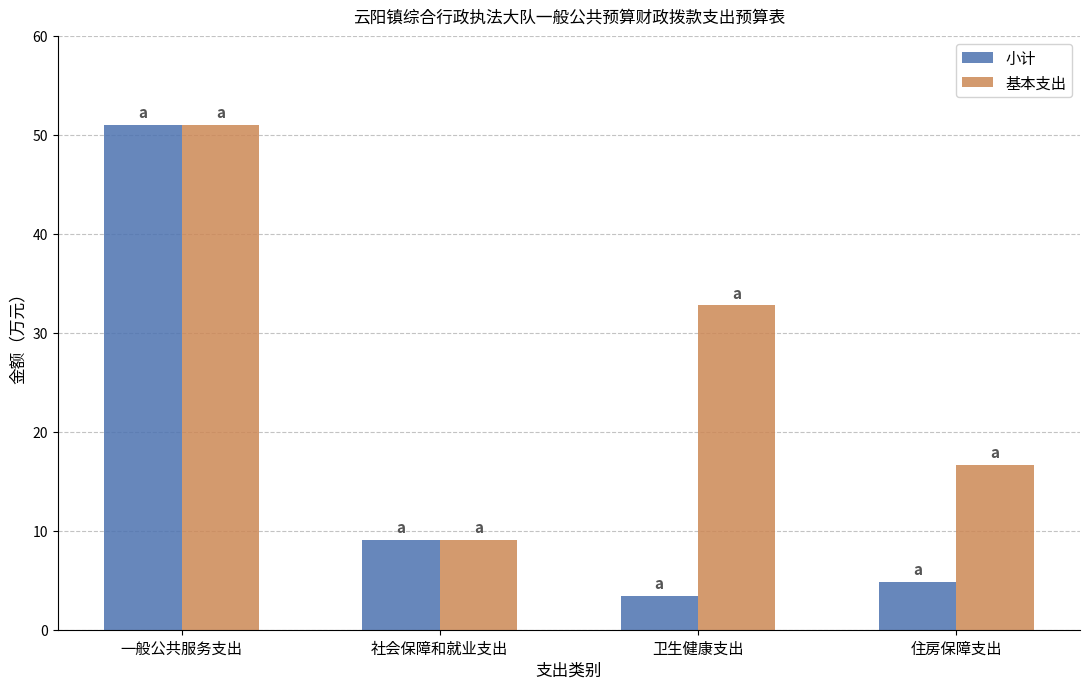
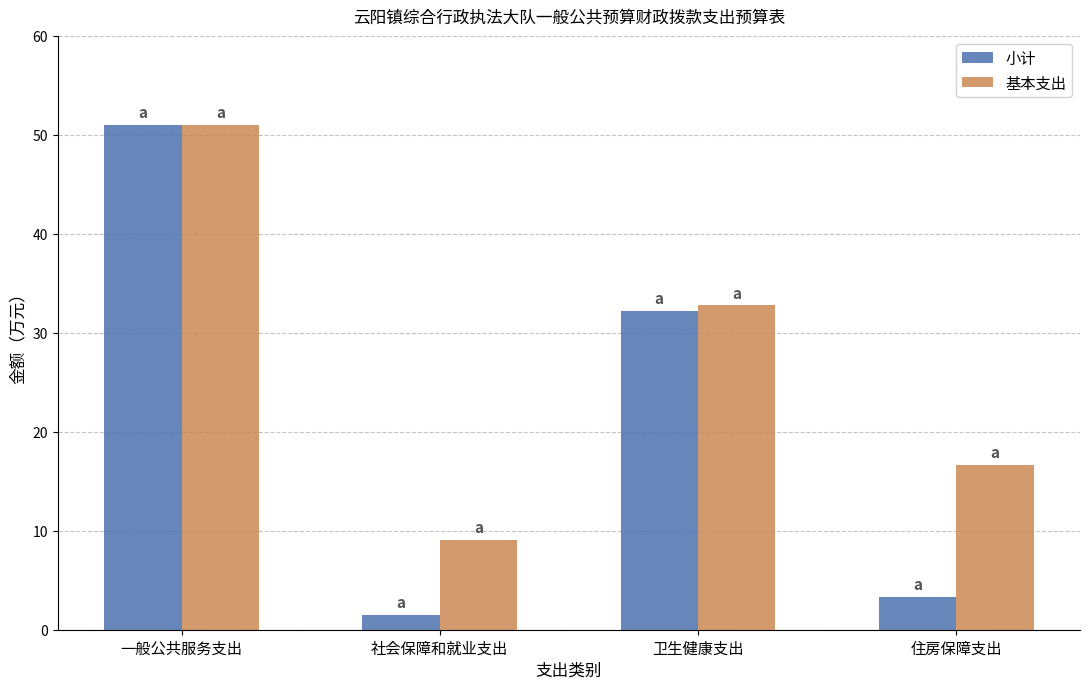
  {
    "小计": {
      "一般公共服务支出": 51,
-     "社会保障和就业支出": 9,
-     "卫生健康支出": 3,
-     "住房保障支出": 5
+     "社会保障和就业支出": 1,
+     "卫生健康支出": 32,
+     "住房保障支出": 3
    },
    "基本支出": {
      "一般公共服务支出": 51,
      "社会保障和就业支出": 9,
      "卫生健康支出": 33,
      "住房保障支出": 17
    }
  }
